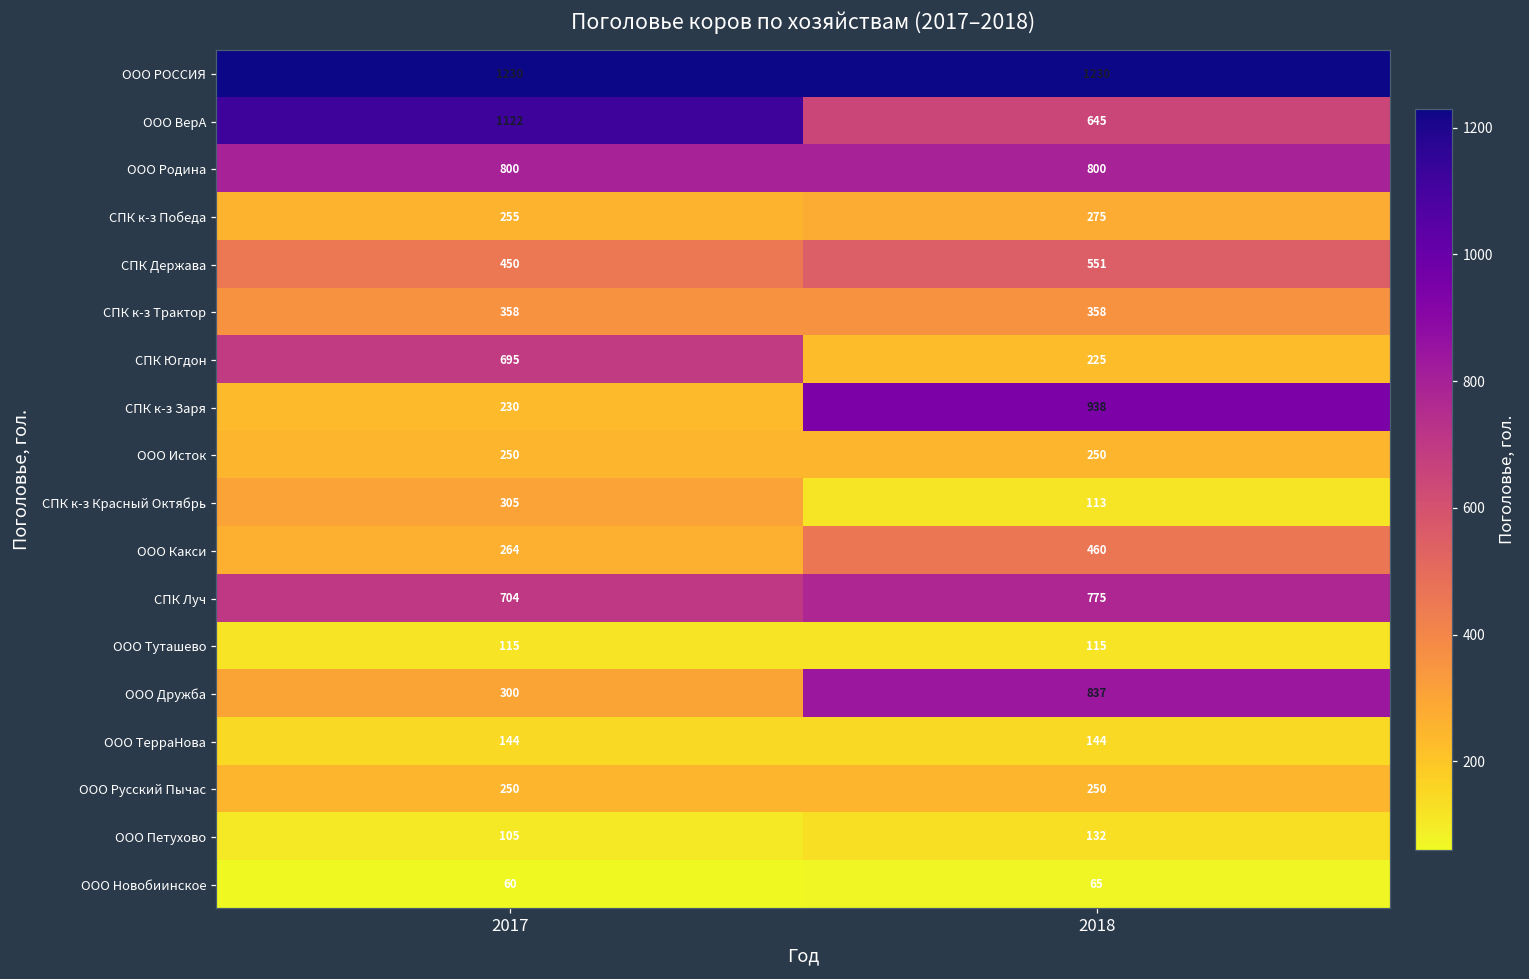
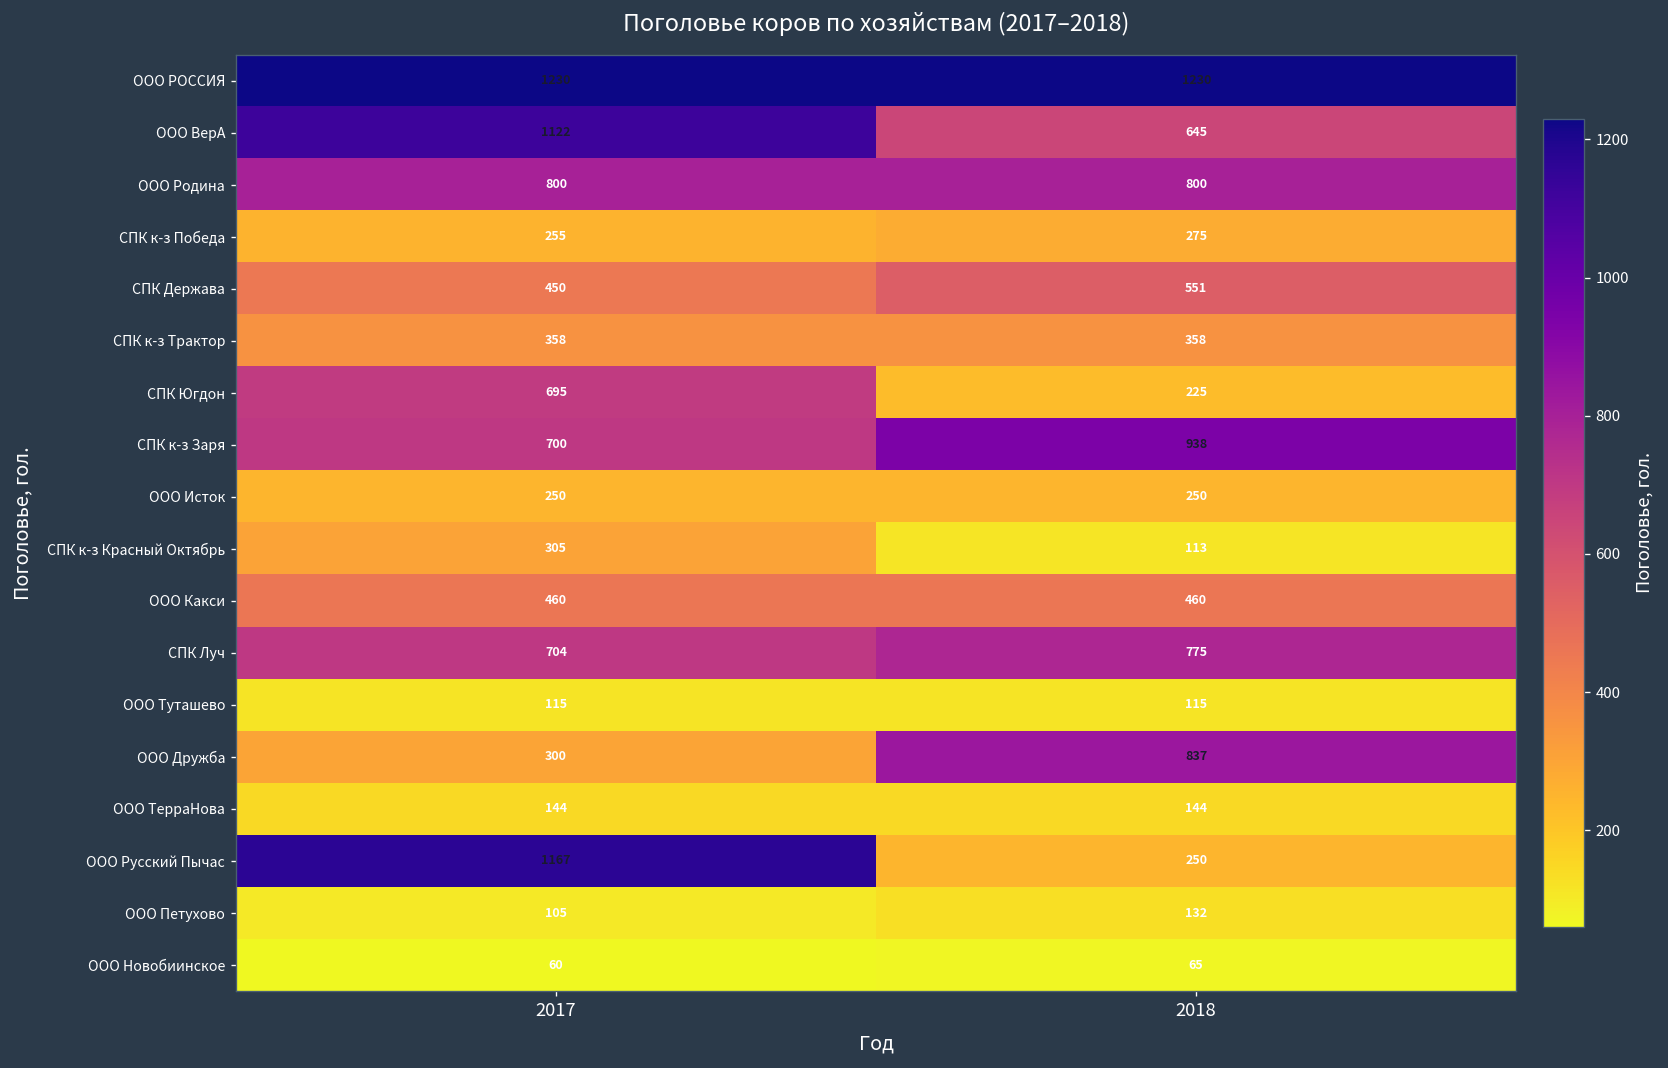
  {
    "ООО РОССИЯ": {
      "2017": 1230,
      "2018": 1230
    },
    "ООО ВерА": {
      "2017": 1122,
      "2018": 645
    },
    "ООО Родина": {
      "2017": 800,
      "2018": 800
    },
    "СПК к-з Победа": {
      "2017": 255,
      "2018": 275
    },
    "СПК Держава": {
      "2017": 450,
      "2018": 551
    },
    "СПК к-з Трактор": {
      "2017": 358,
      "2018": 358
    },
    "СПК Югдон": {
      "2017": 695,
      "2018": 225
    },
    "СПК к-з Заря": {
-     "2017": 230,
+     "2017": 700,
      "2018": 938
    },
    "ООО Исток": {
      "2017": 250,
      "2018": 250
    },
    "СПК к-з Красный Октябрь": {
      "2017": 305,
      "2018": 113
    },
    "ООО Какси": {
-     "2017": 264,
+     "2017": 460,
      "2018": 460
    },
    "СПК Луч": {
      "2017": 704,
      "2018": 775
    },
    "ООО Туташево": {
      "2017": 115,
      "2018": 115
    },
    "ООО Дружба": {
      "2017": 300,
      "2018": 837
    },
    "ООО ТерраНова": {
      "2017": 144,
      "2018": 144
    },
    "ООО Русский Пычас": {
-     "2017": 250,
+     "2017": 1167,
      "2018": 250
    },
    "ООО Петухово": {
      "2017": 105,
      "2018": 132
    },
    "ООО Новобиинское": {
      "2017": 60,
      "2018": 65
    }
  }
